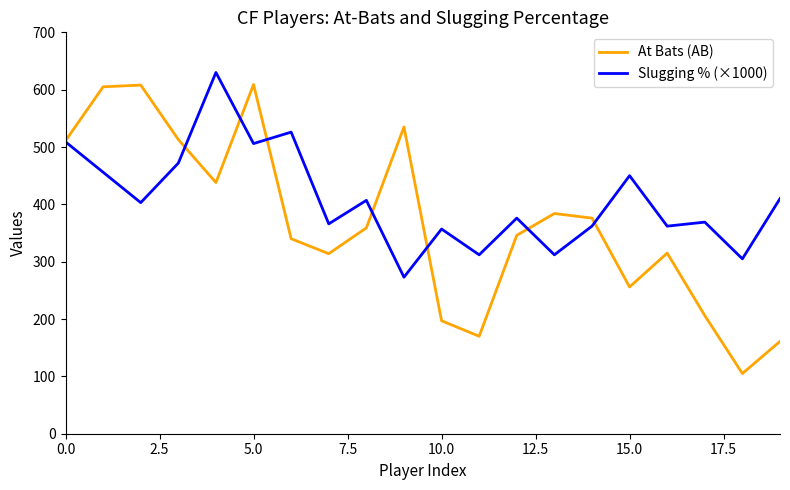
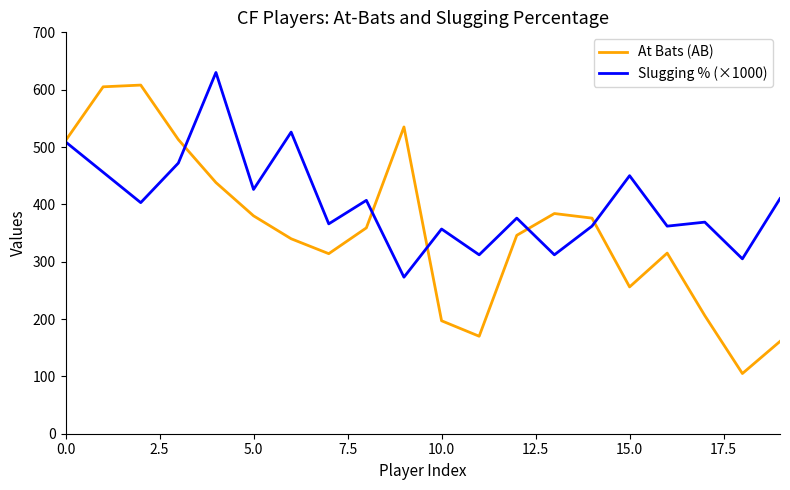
  {
    "At Bats (AB)": {
-     "5.0": 610,
+     "5.0": 380,
      "10.0": 200,
      "15.0": 260
    },
    "Slugging % (×1000)": {
-     "5.0": 510,
+     "5.0": 430,
      "10.0": 360,
      "15.0": 450
    }
  }
